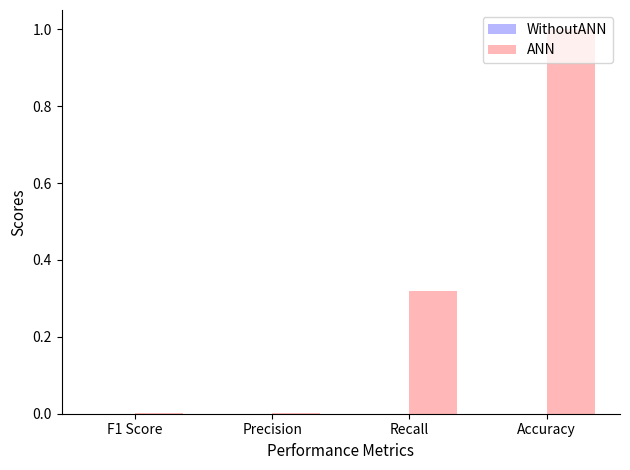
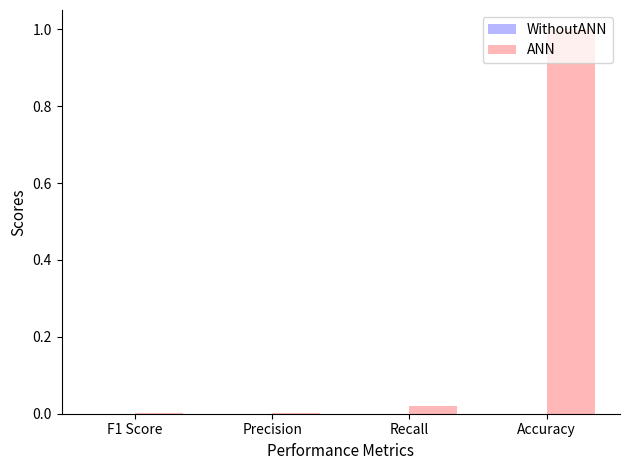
  {
    "ANN": {
-     "Recall": 0.32
+     "Recall": 0.02
    }
  }
